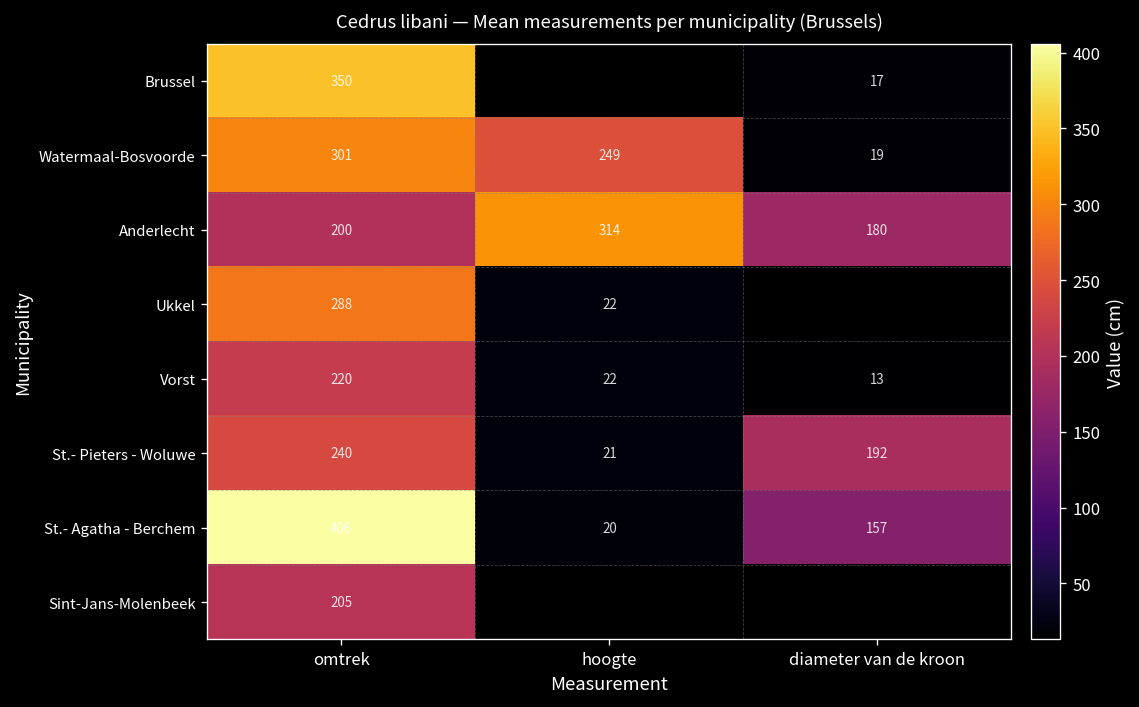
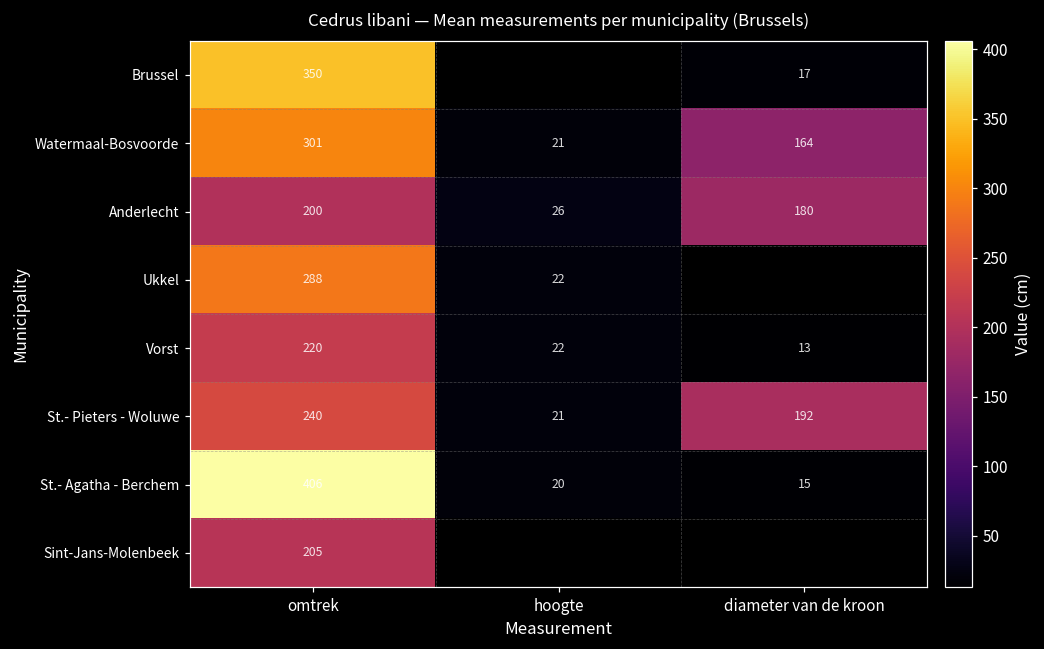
  {
    "Brussel": {
      "omtrek": 350,
      "diameter van de kroon": 17
    },
    "Watermaal-Bosvoorde": {
      "omtrek": 301,
-     "hoogte": 249,
-     "diameter van de kroon": 19
+     "hoogte": 21,
+     "diameter van de kroon": 164
    },
    "Anderlecht": {
      "omtrek": 200,
-     "hoogte": 314,
+     "hoogte": 26,
      "diameter van de kroon": 180
    },
    "Ukkel": {
      "omtrek": 288,
      "hoogte": 22
    },
    "Vorst": {
      "omtrek": 220,
      "hoogte": 22,
      "diameter van de kroon": 13
    },
    "St.- Pieters - Woluwe": {
      "omtrek": 240,
      "hoogte": 21,
      "diameter van de kroon": 192
    },
    "St.- Agatha - Berchem": {
      "omtrek": 406,
      "hoogte": 20,
-     "diameter van de kroon": 157
+     "diameter van de kroon": 15
    },
    "Sint-Jans-Molenbeek": {
      "omtrek": 205
    }
  }
